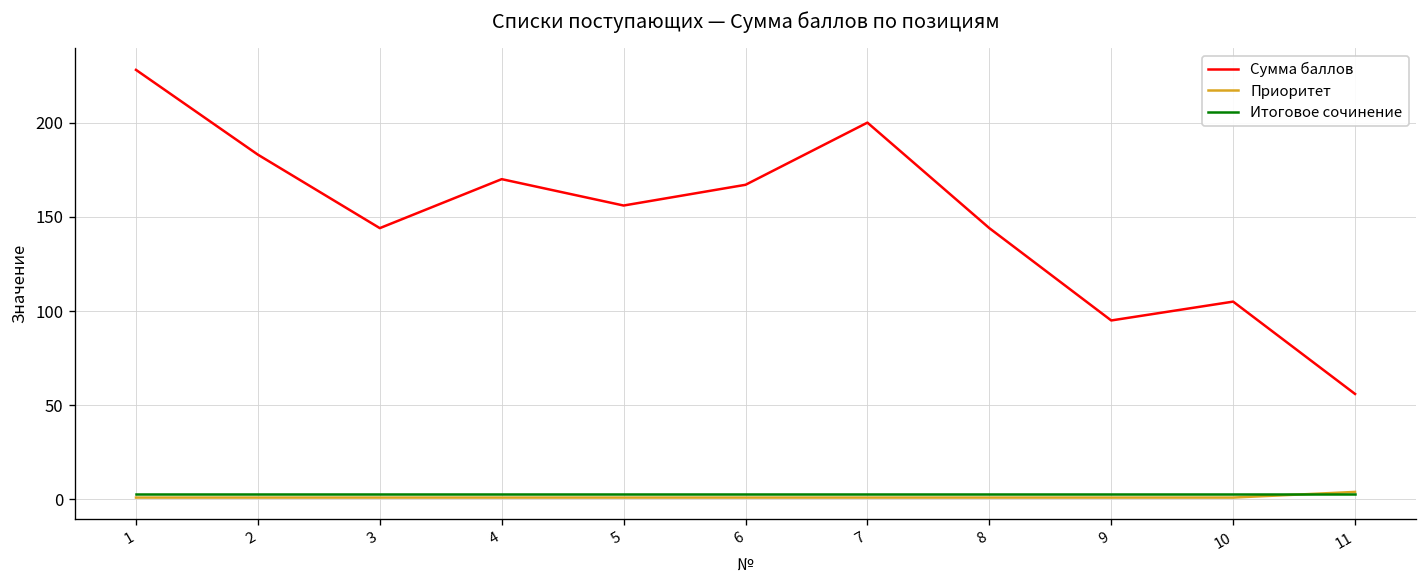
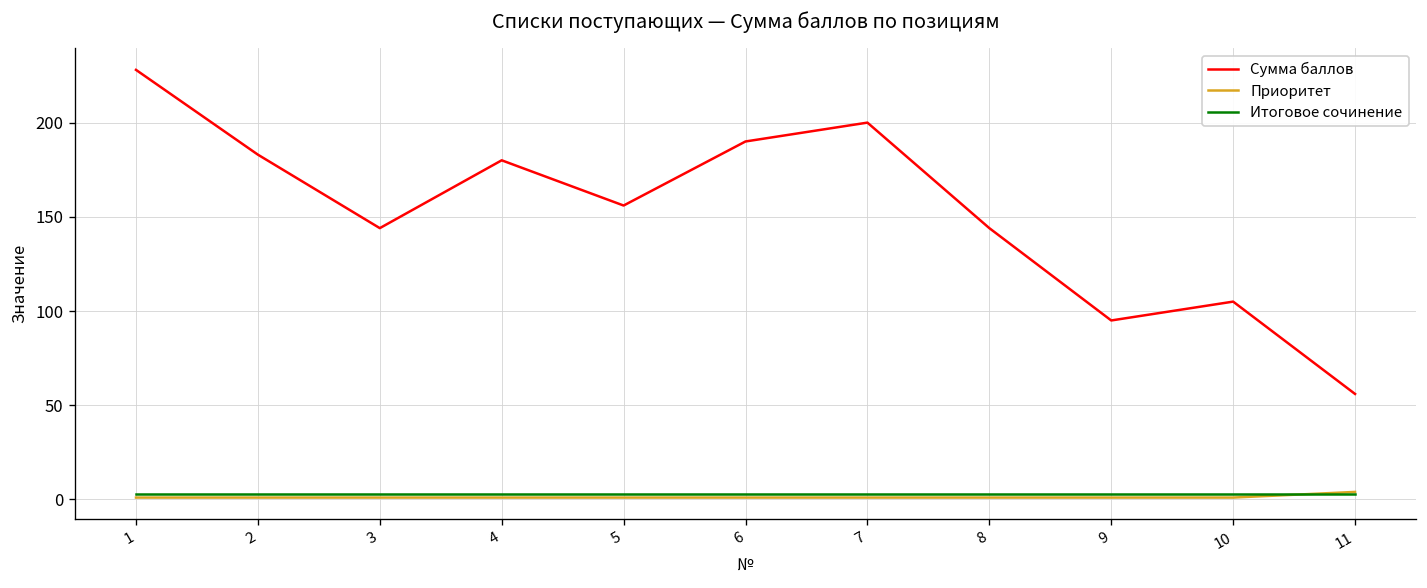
  {
    "Сумма баллов": {
      "1": 228,
      "2": 183,
      "3": 144,
-     "4": 170,
+     "4": 180,
      "5": 156,
-     "6": 167,
+     "6": 190,
      "7": 200,
      "8": 144,
      "9": 95,
      "10": 105,
      "11": 56
    },
    "Приоритет": {
      "1": 1,
      "2": 1,
      "3": 1,
      "4": 1,
      "5": 1,
      "6": 1,
      "7": 1,
      "8": 1,
      "9": 1,
      "10": 1
    },
    "Итоговое сочинение": {
      "1": 3,
      "2": 3,
      "3": 3,
      "4": 3,
      "5": 3,
      "6": 3,
      "7": 3,
      "8": 3,
      "9": 3,
      "10": 3
    }
  }
